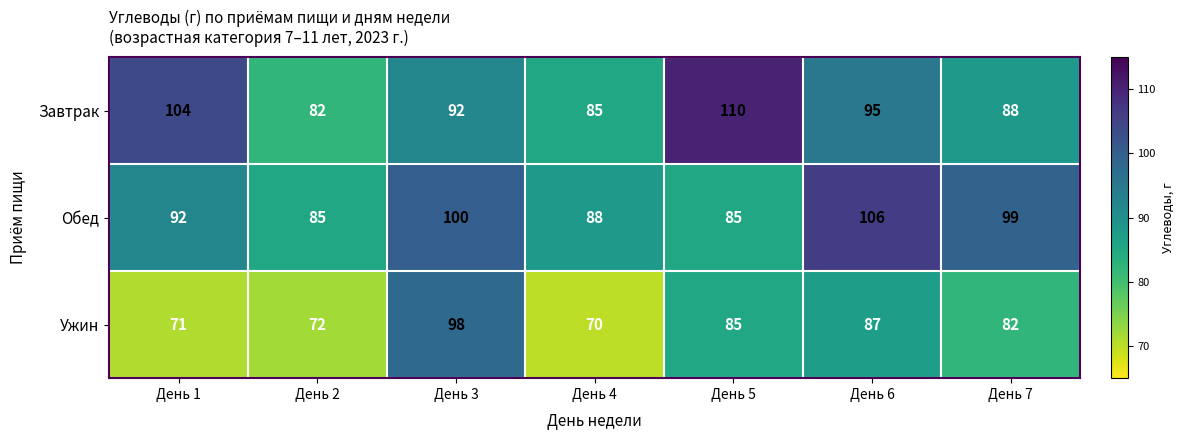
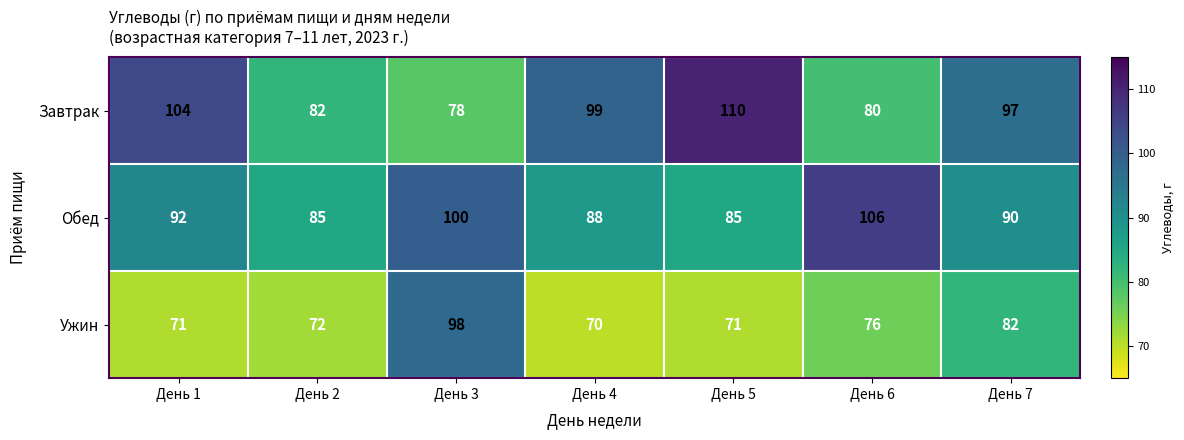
  {
    "Завтрак": {
      "День 1": 104,
      "День 2": 82,
-     "День 3": 92,
-     "День 4": 85,
+     "День 3": 78,
+     "День 4": 99,
      "День 5": 110,
-     "День 6": 95,
-     "День 7": 88
+     "День 6": 80,
+     "День 7": 97
    },
    "Обед": {
      "День 1": 92,
      "День 2": 85,
      "День 3": 100,
      "День 4": 88,
      "День 5": 85,
      "День 6": 106,
-     "День 7": 99
+     "День 7": 90
    },
    "Ужин": {
      "День 1": 71,
      "День 2": 72,
      "День 3": 98,
      "День 4": 70,
-     "День 5": 85,
-     "День 6": 87,
+     "День 5": 71,
+     "День 6": 76,
      "День 7": 82
    }
  }
